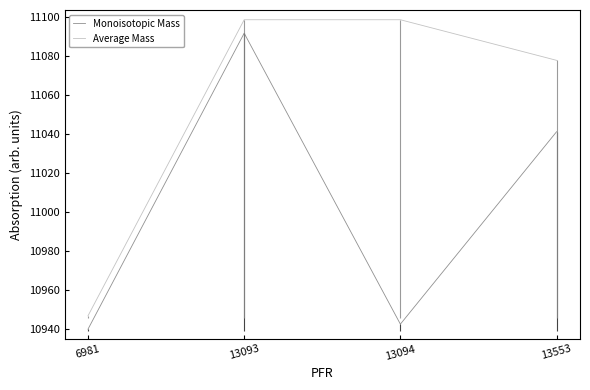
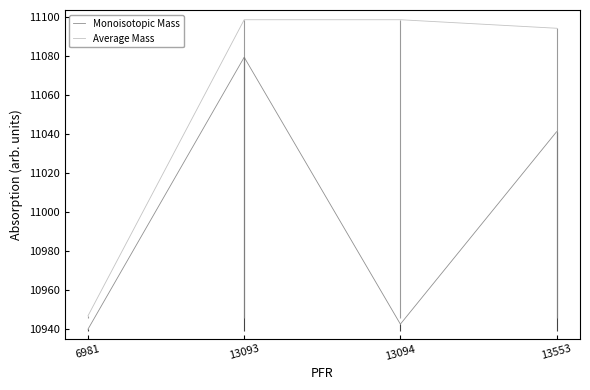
  {
    "Monoisotopic Mass": {
      "6981": 10940,
-     "13093": 11092,
+     "13093": 11079,
      "13094": 10942,
      "13553": 11041
    },
    "Average Mass": {
      "6981": 10947,
      "13093": 11099,
      "13094": 11099,
-     "13553": 11078
+     "13553": 11094
    }
  }
